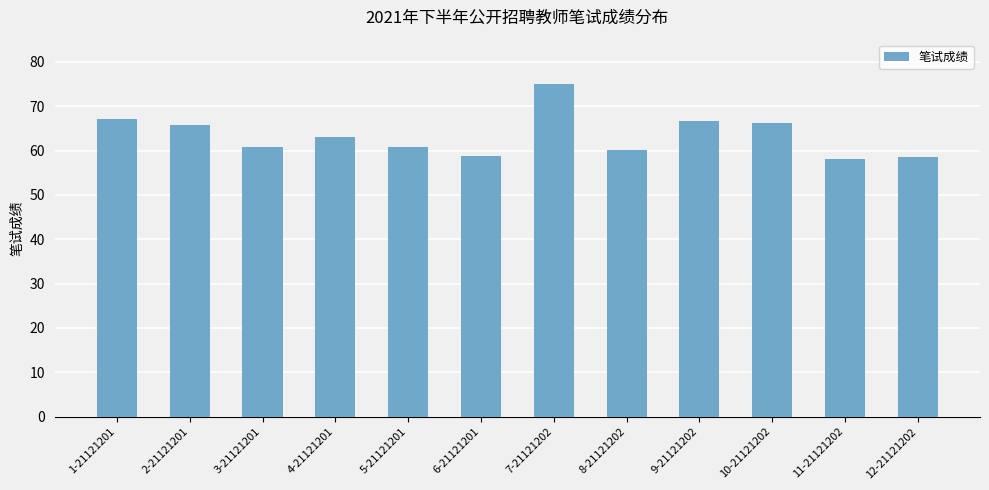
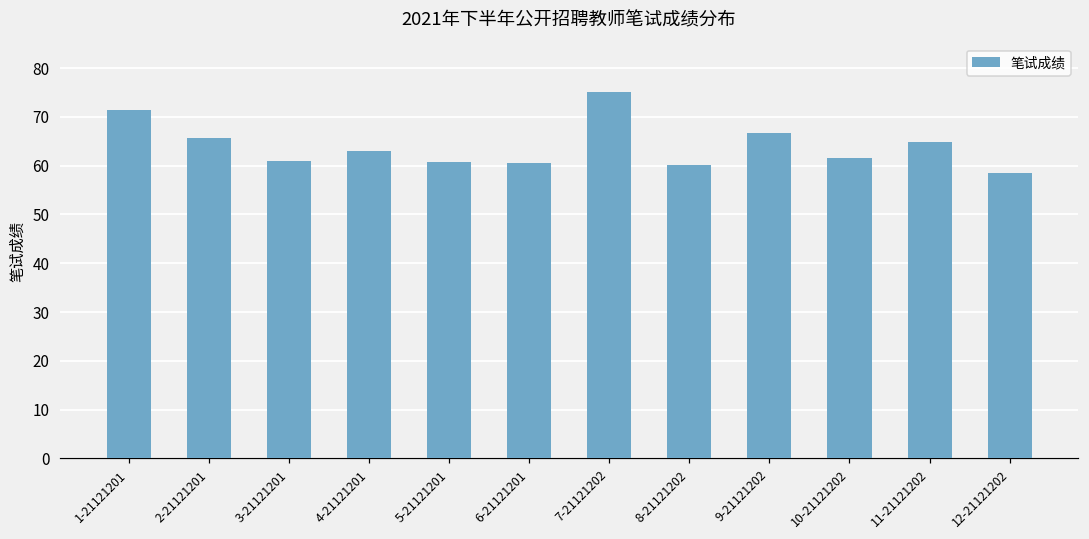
  {
-   "1-21121201": 67,
+   "1-21121201": 72,
    "2-21121201": 66,
    "3-21121201": 61,
    "4-21121201": 63,
    "5-21121201": 61,
-   "6-21121201": 59,
+   "6-21121201": 61,
    "7-21121202": 75,
    "8-21121202": 60,
    "9-21121202": 67,
-   "10-21121202": 66,
-   "11-21121202": 58,
+   "10-21121202": 62,
+   "11-21121202": 65,
    "12-21121202": 59
  }
